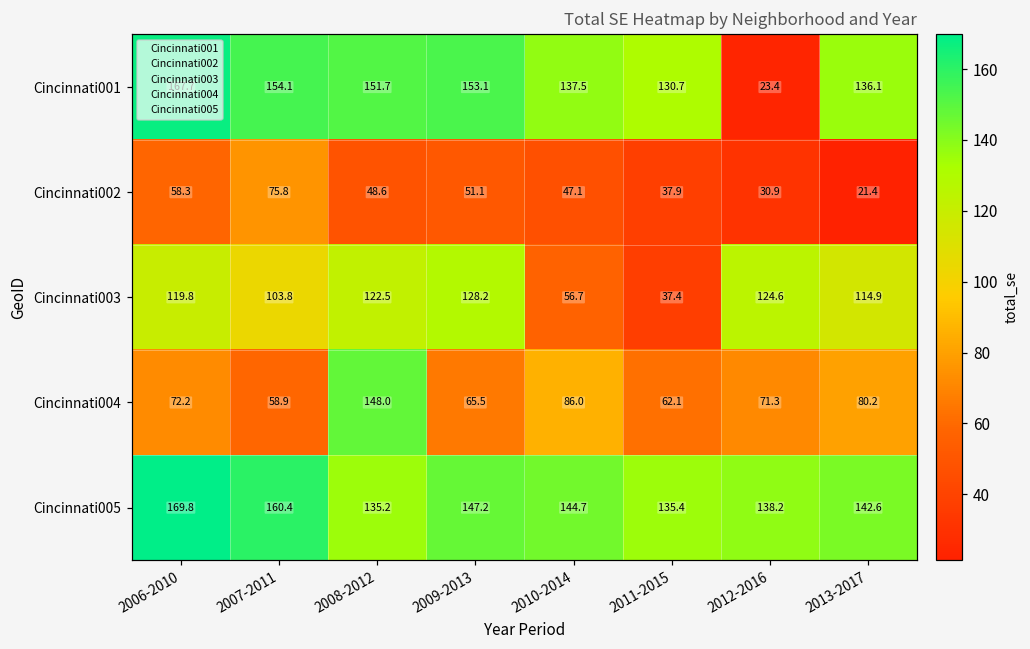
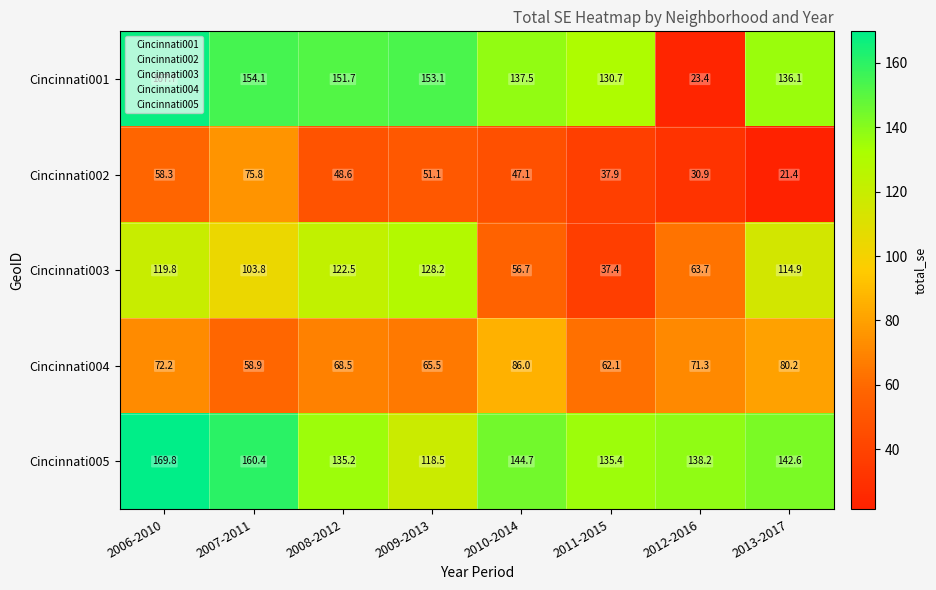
  {
    "Cincinnati003": {
-     "2012-2016": 124.6
+     "2012-2016": 63.7
    },
    "Cincinnati004": {
-     "2008-2012": 148.0
+     "2008-2012": 68.5
    },
    "Cincinnati005": {
-     "2009-2013": 147.2
+     "2009-2013": 118.5
    }
  }
